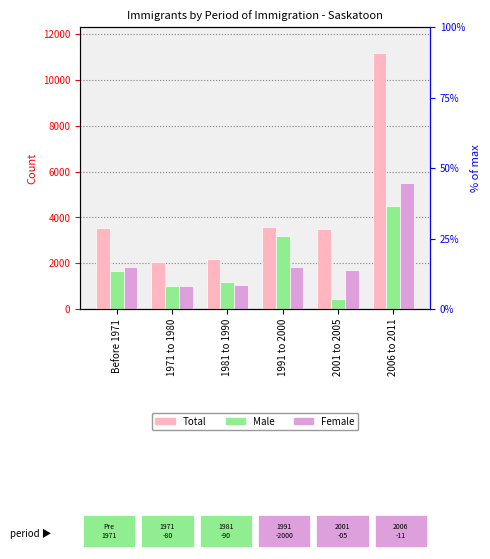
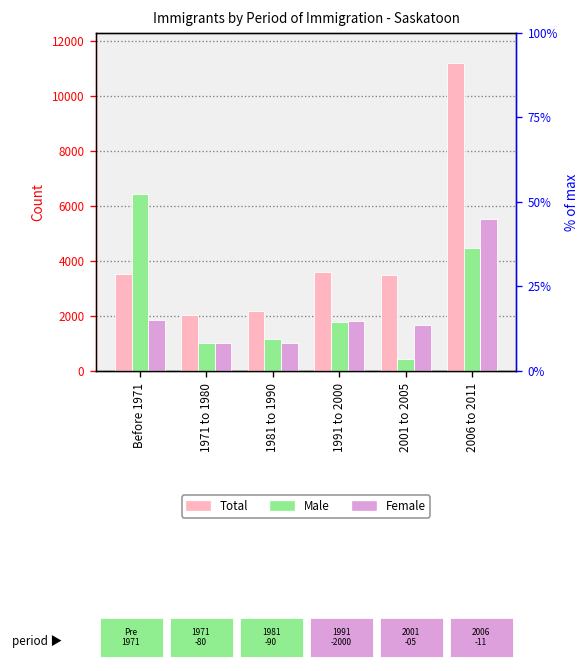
  {
    "Male": {
-     "Before 1971": 1700,
+     "Before 1971": 6500,
      "1971 to 1980": 1000,
      "1981 to 1990": 1200,
-     "1991 to 2000": 3200,
+     "1991 to 2000": 1800,
      "2001 to 2005": 500,
      "2006 to 2011": 4500
    }
  }
